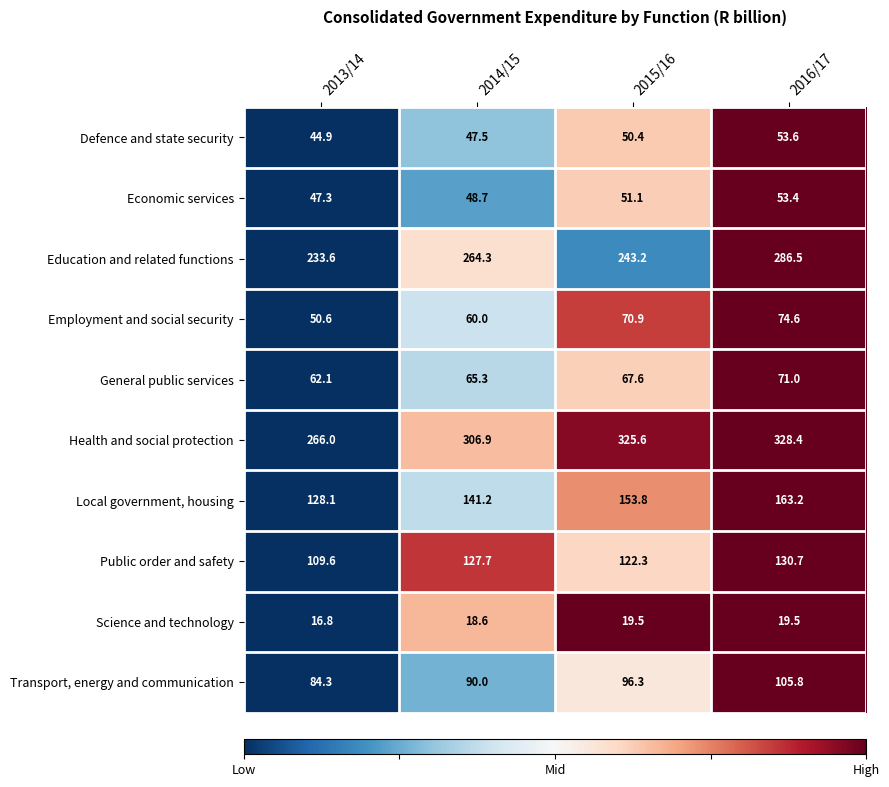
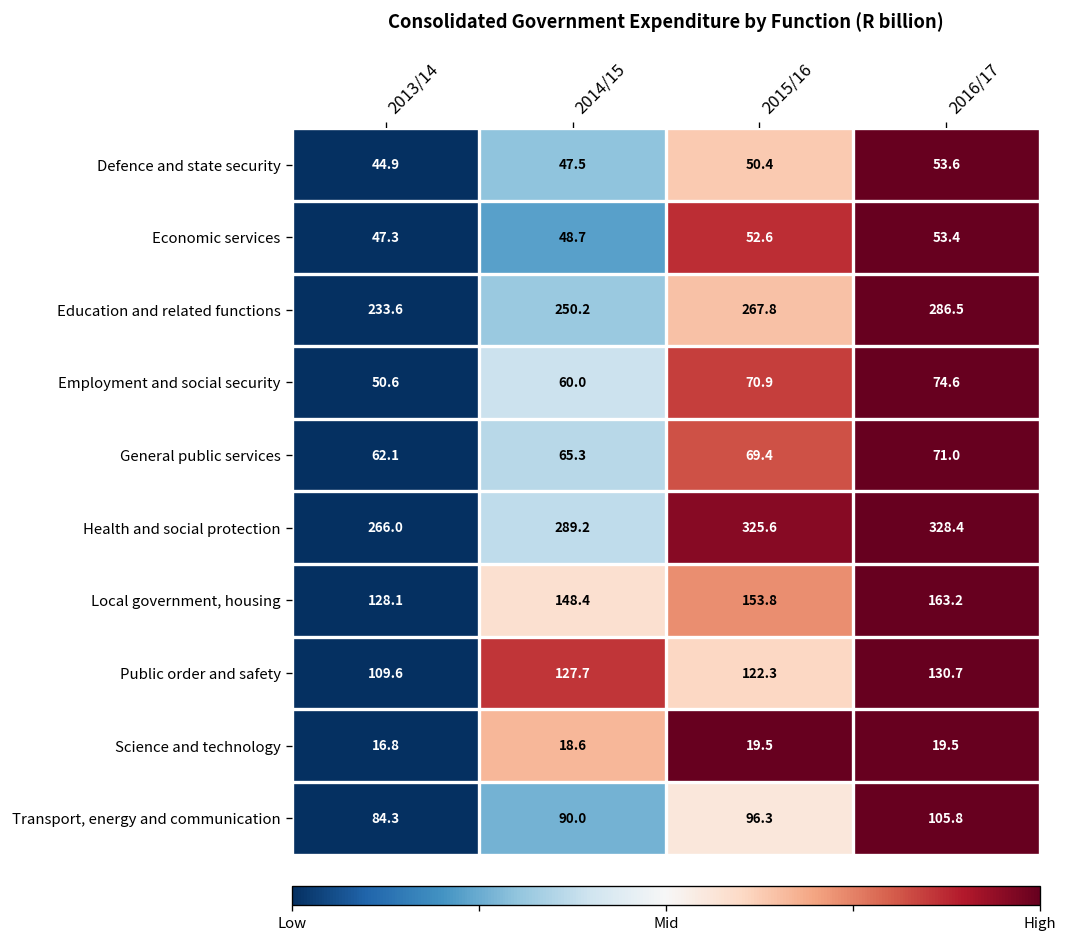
  {
    "Defence and state security": {
      "2013/14": 44.9,
      "2014/15": 47.5,
      "2015/16": 50.4,
      "2016/17": 53.6
    },
    "Economic services": {
      "2013/14": 47.3,
      "2014/15": 48.7,
-     "2015/16": 51.1,
+     "2015/16": 52.6,
      "2016/17": 53.4
    },
    "Education and related functions": {
      "2013/14": 233.6,
-     "2014/15": 264.3,
-     "2015/16": 243.2,
+     "2014/15": 250.2,
+     "2015/16": 267.8,
      "2016/17": 286.5
    },
    "Employment and social security": {
      "2013/14": 50.6,
      "2014/15": 60.0,
      "2015/16": 70.9,
      "2016/17": 74.6
    },
    "General public services": {
      "2013/14": 62.1,
      "2014/15": 65.3,
-     "2015/16": 67.6,
+     "2015/16": 69.4,
      "2016/17": 71.0
    },
    "Health and social protection": {
      "2013/14": 266.0,
-     "2014/15": 306.9,
+     "2014/15": 289.2,
      "2015/16": 325.6,
      "2016/17": 328.4
    },
    "Local government, housing": {
      "2013/14": 128.1,
-     "2014/15": 141.2,
+     "2014/15": 148.4,
      "2015/16": 153.8,
      "2016/17": 163.2
    },
    "Public order and safety": {
      "2013/14": 109.6,
      "2014/15": 127.7,
      "2015/16": 122.3,
      "2016/17": 130.7
    },
    "Science and technology": {
      "2013/14": 16.8,
      "2014/15": 18.6,
      "2015/16": 19.5,
      "2016/17": 19.5
    },
    "Transport, energy and communication": {
      "2013/14": 84.3,
      "2014/15": 90.0,
      "2015/16": 96.3,
      "2016/17": 105.8
    }
  }
